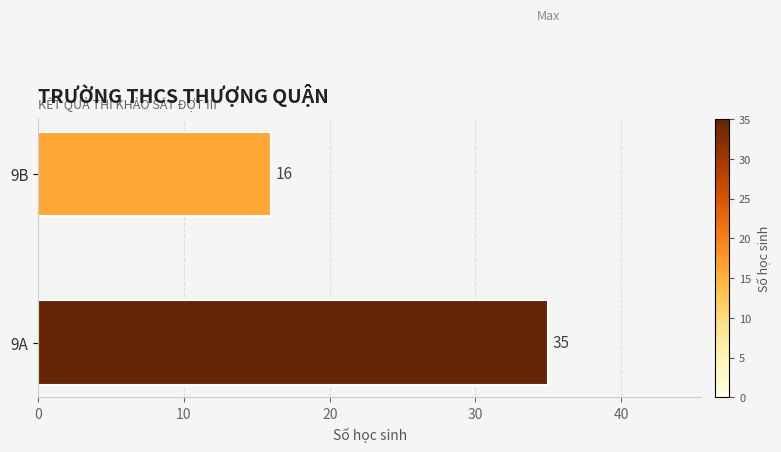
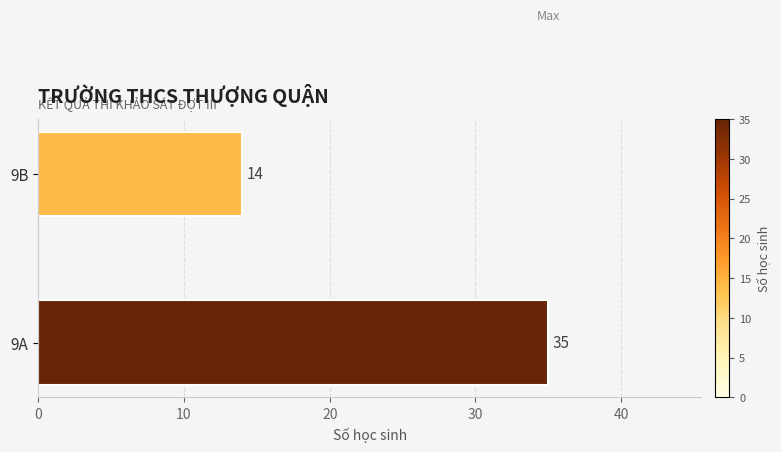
  {
-   "9B": 16,
+   "9B": 14,
    "9A": 35
  }
